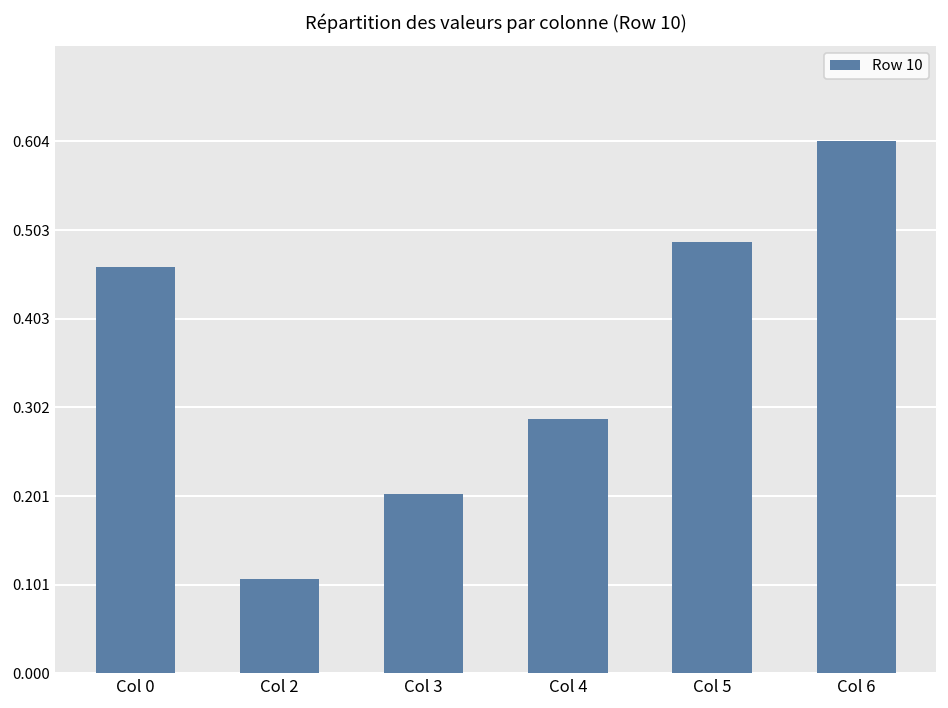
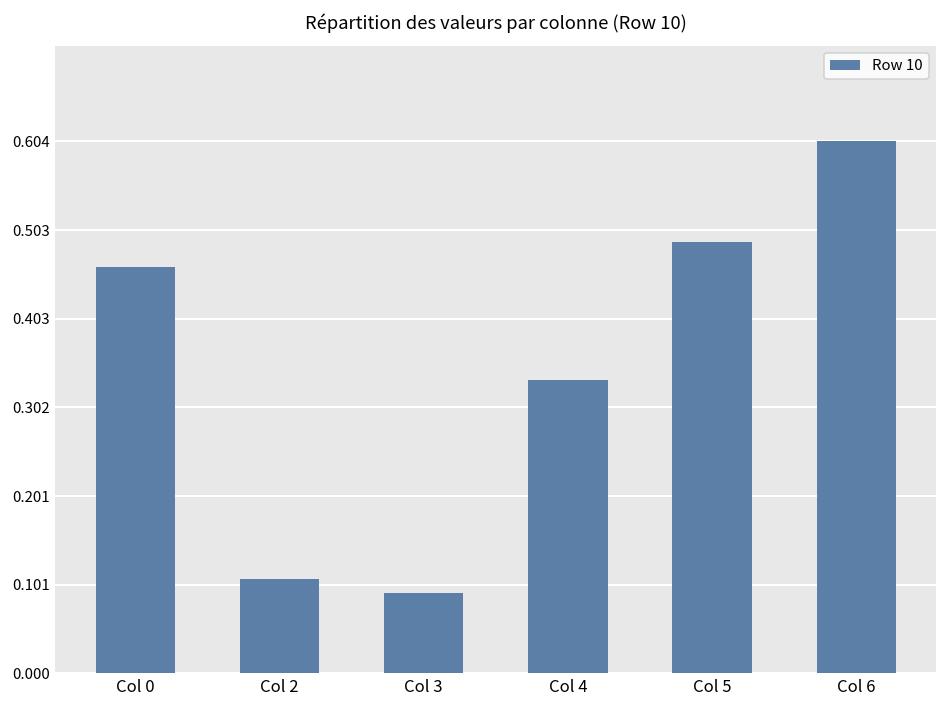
  {
    "Col 0": 0.46,
    "Col 2": 0.11,
-   "Col 3": 0.20,
-   "Col 4": 0.29,
+   "Col 3": 0.09,
+   "Col 4": 0.33,
    "Col 5": 0.49,
    "Col 6": 0.60
  }
